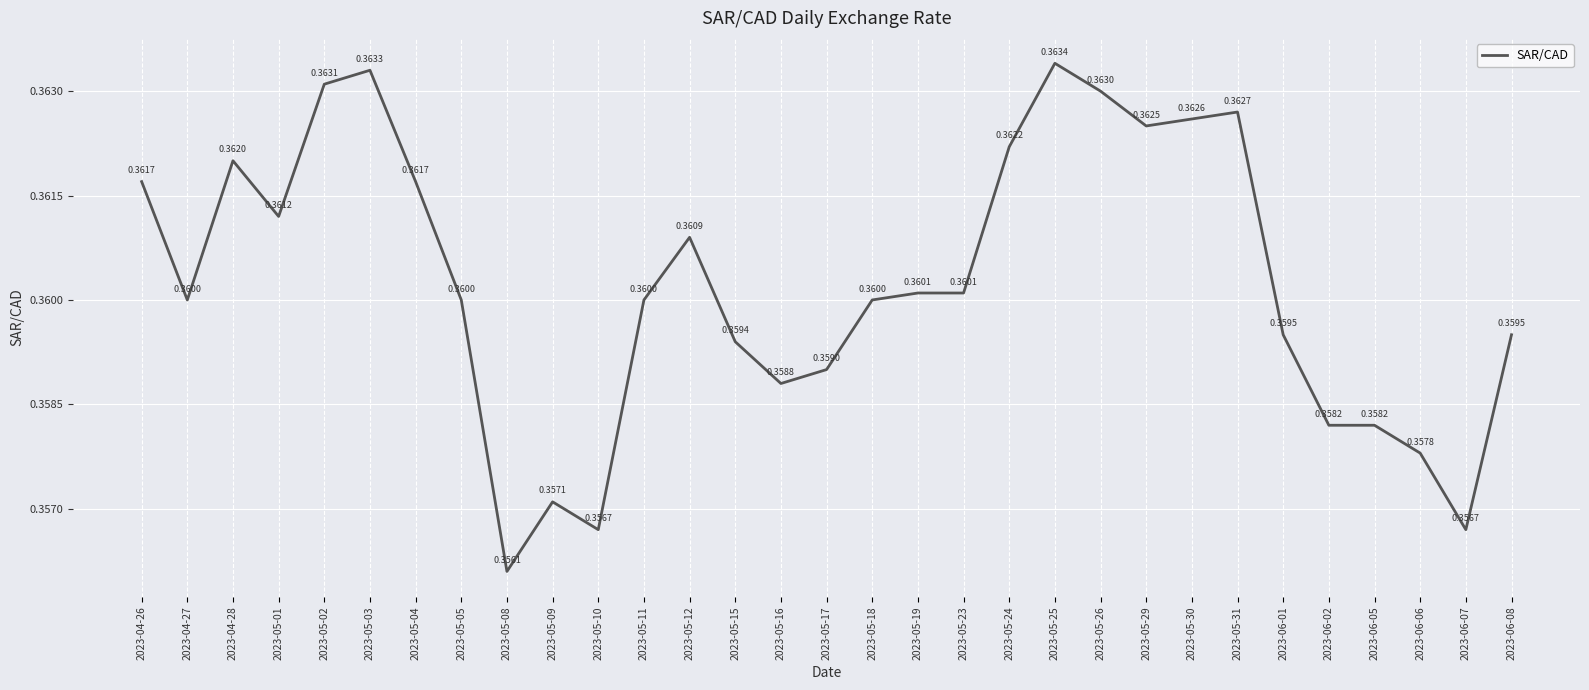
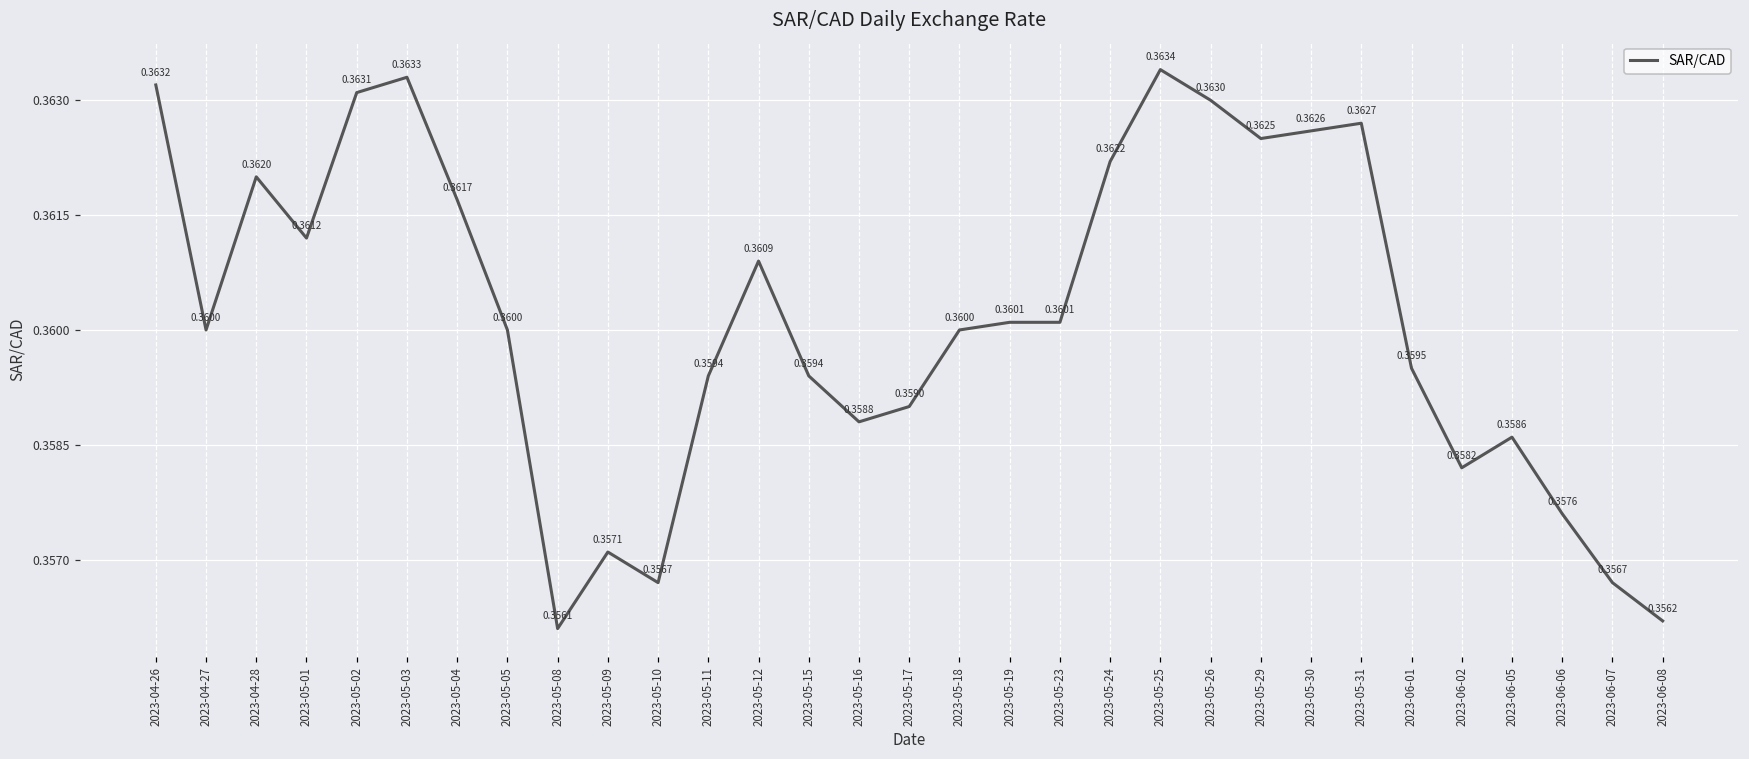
  {
-   "2023-04-26": 0.3617,
+   "2023-04-26": 0.3632,
    "2023-04-27": 0.3600,
    "2023-04-28": 0.3620,
    "2023-05-01": 0.3612,
    "2023-05-02": 0.3631,
    "2023-05-03": 0.3633,
    "2023-05-04": 0.3617,
    "2023-05-05": 0.3600,
    "2023-05-08": 0.3561,
    "2023-05-09": 0.3571,
    "2023-05-10": 0.3567,
-   "2023-05-11": 0.3600,
+   "2023-05-11": 0.3594,
    "2023-05-12": 0.3609,
    "2023-05-15": 0.3594,
    "2023-05-16": 0.3588,
    "2023-05-17": 0.3590,
    "2023-05-18": 0.3600,
    "2023-05-19": 0.3601,
    "2023-05-23": 0.3601,
    "2023-05-24": 0.3622,
    "2023-05-25": 0.3634,
    "2023-05-26": 0.3630,
    "2023-05-29": 0.3625,
    "2023-05-30": 0.3626,
    "2023-05-31": 0.3627,
    "2023-06-01": 0.3595,
    "2023-06-02": 0.3582,
-   "2023-06-05": 0.3582,
-   "2023-06-06": 0.3578,
+   "2023-06-05": 0.3586,
+   "2023-06-06": 0.3576,
    "2023-06-07": 0.3567,
-   "2023-06-08": 0.3595
+   "2023-06-08": 0.3562
  }
